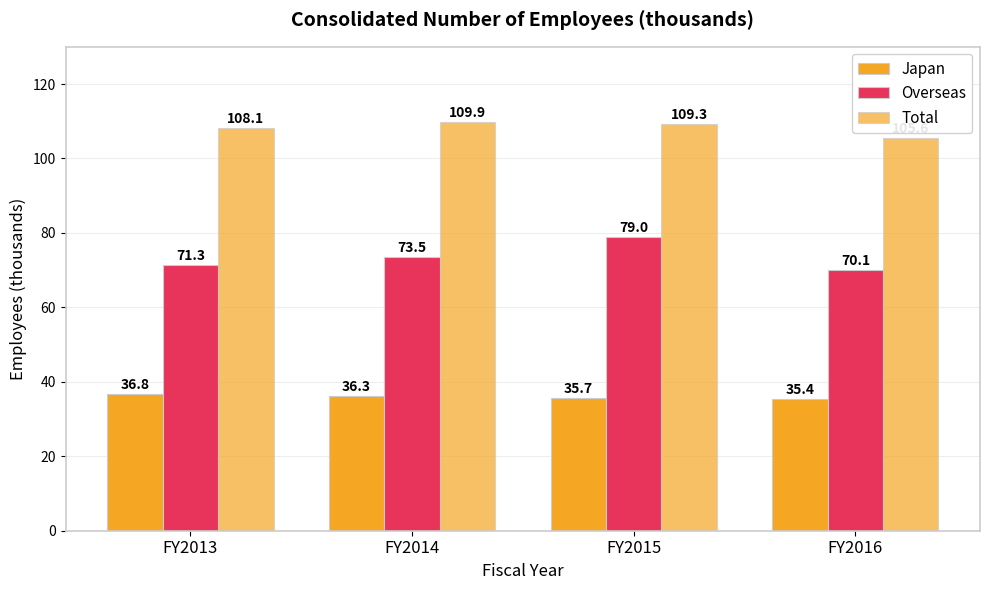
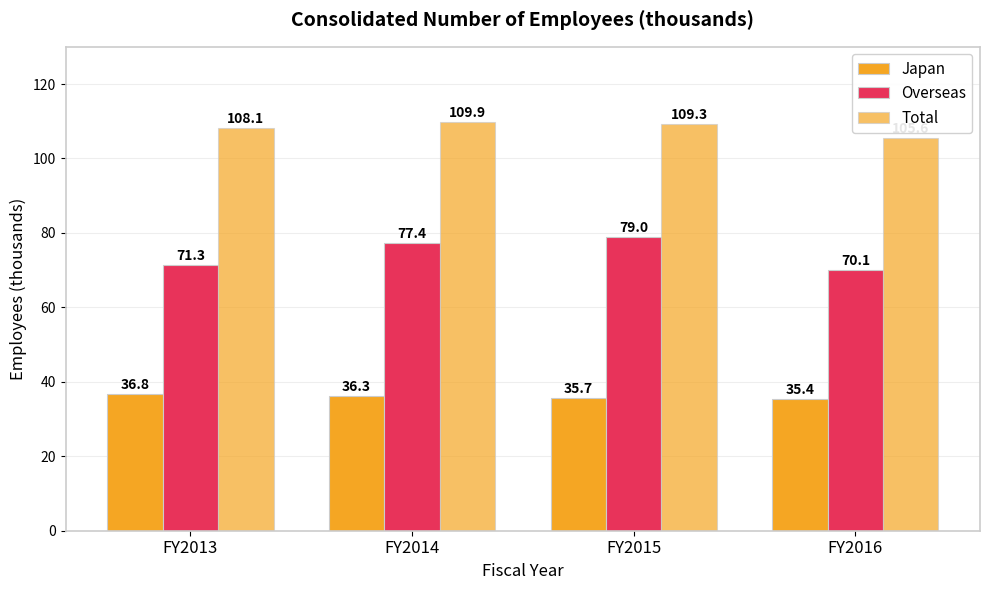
  {
    "Overseas": {
      "FY2013": 71.3,
-     "FY2014": 73.5,
+     "FY2014": 77.4,
      "FY2015": 79.0,
      "FY2016": 70.1
    }
  }
